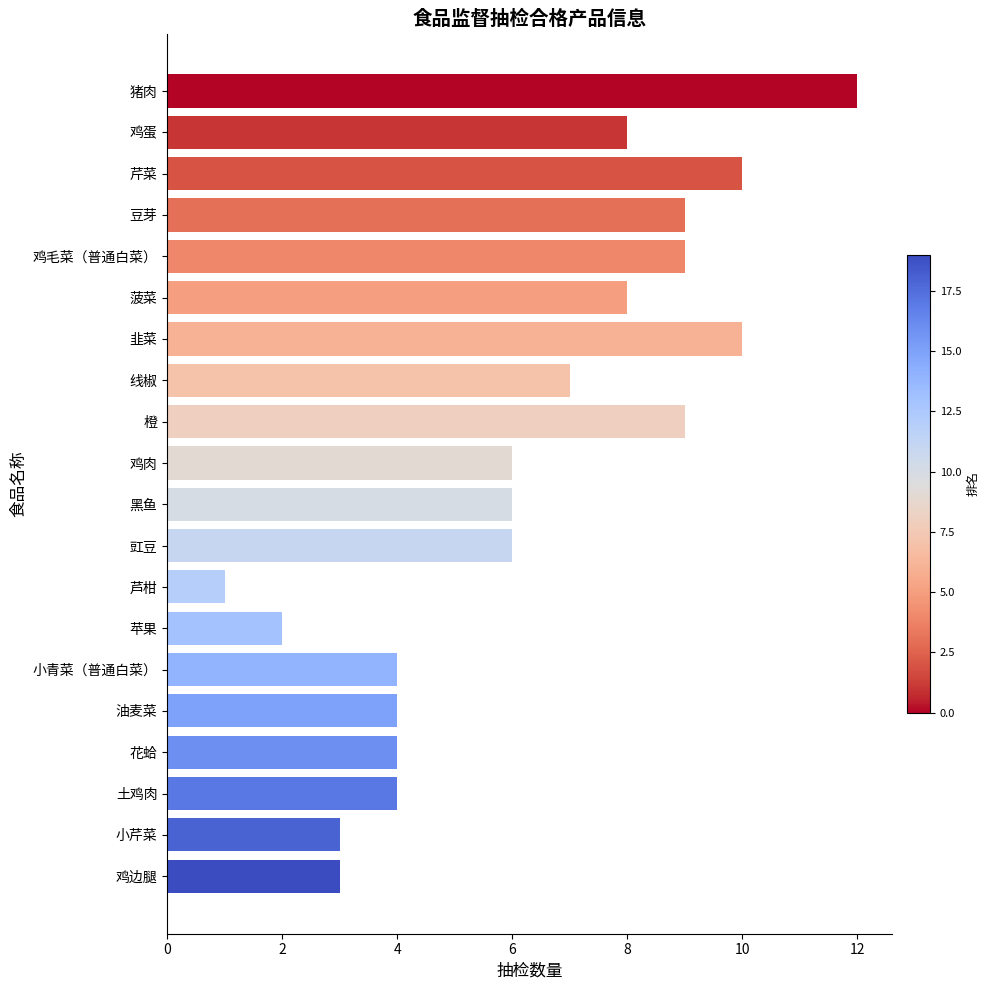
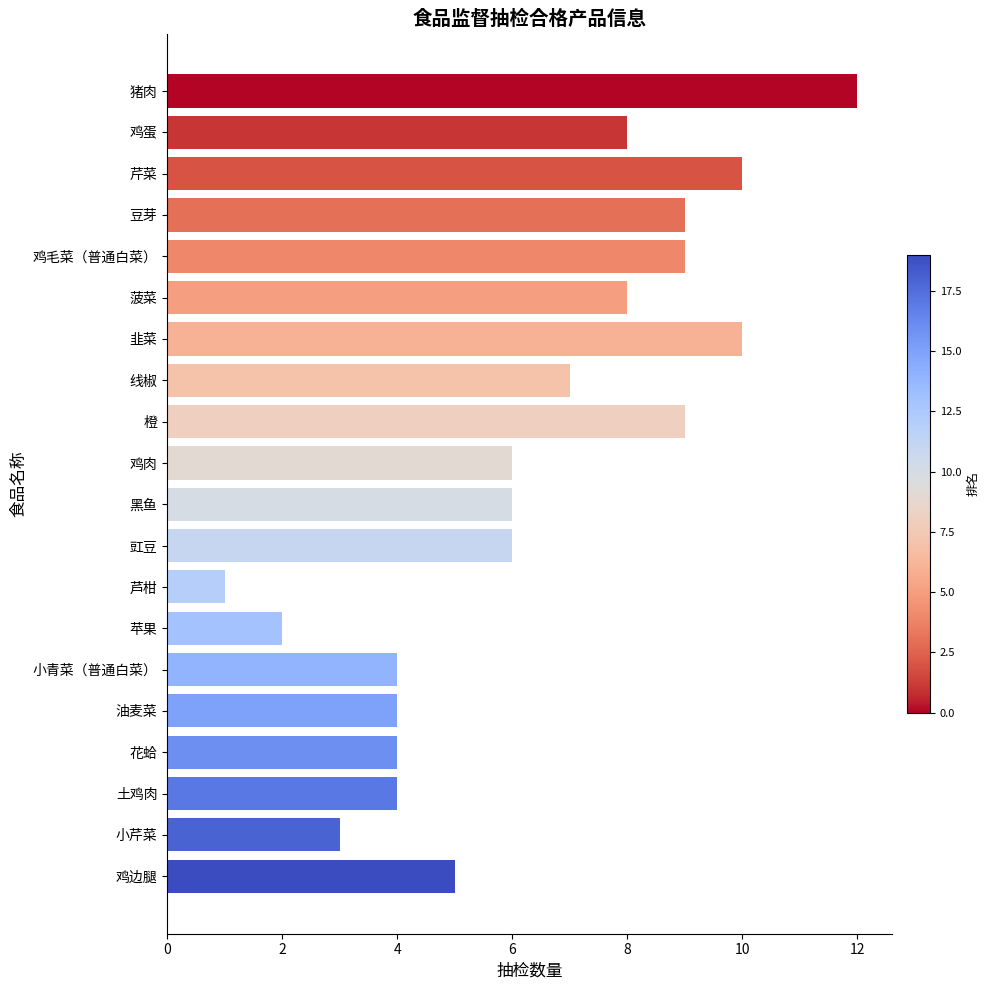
  {
    "猪肉": 12,
    "鸡蛋": 8,
    "芹菜": 10,
    "豆芽": 9,
    "鸡毛菜（普通白菜）": 9,
    "菠菜": 8,
    "韭菜": 10,
    "线椒": 7,
    "橙": 9,
    "鸡肉": 6,
    "黑鱼": 6,
    "豇豆": 6,
    "芦柑": 1,
    "苹果": 2,
    "小青菜（普通白菜）": 4,
    "油麦菜": 4,
    "花蛤": 4,
    "土鸡肉": 4,
    "小芹菜": 3,
-   "鸡边腿": 3
+   "鸡边腿": 5
  }
